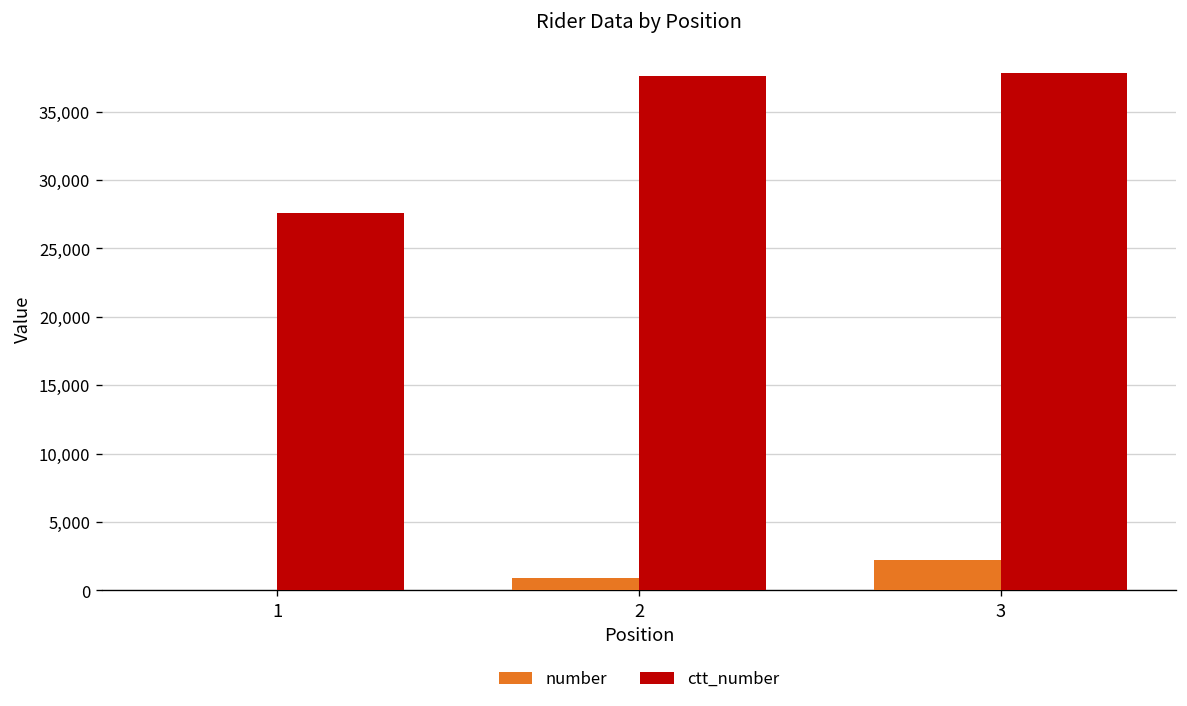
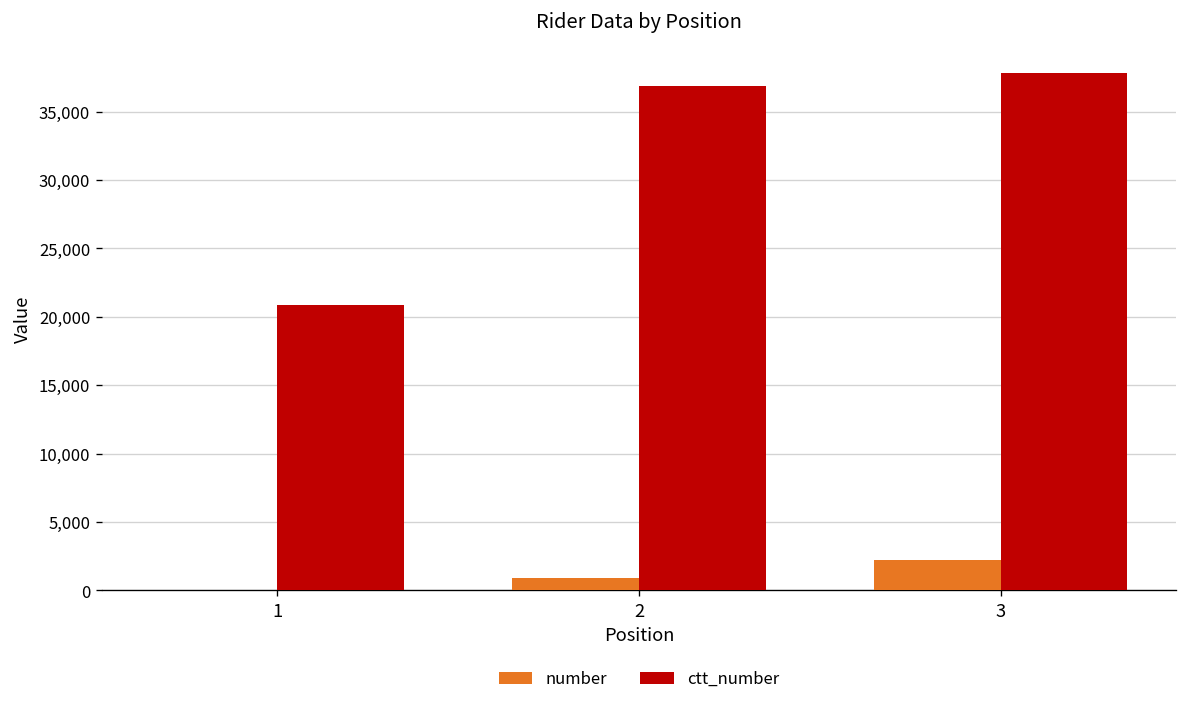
  {
    "number": {
      "2": "900",
      "3": "2,300"
    },
    "ctt_number": {
-     "1": "27,600",
-     "2": "37,600",
+     "1": "20,900",
+     "2": "36,900",
      "3": "37,800"
    }
  }
